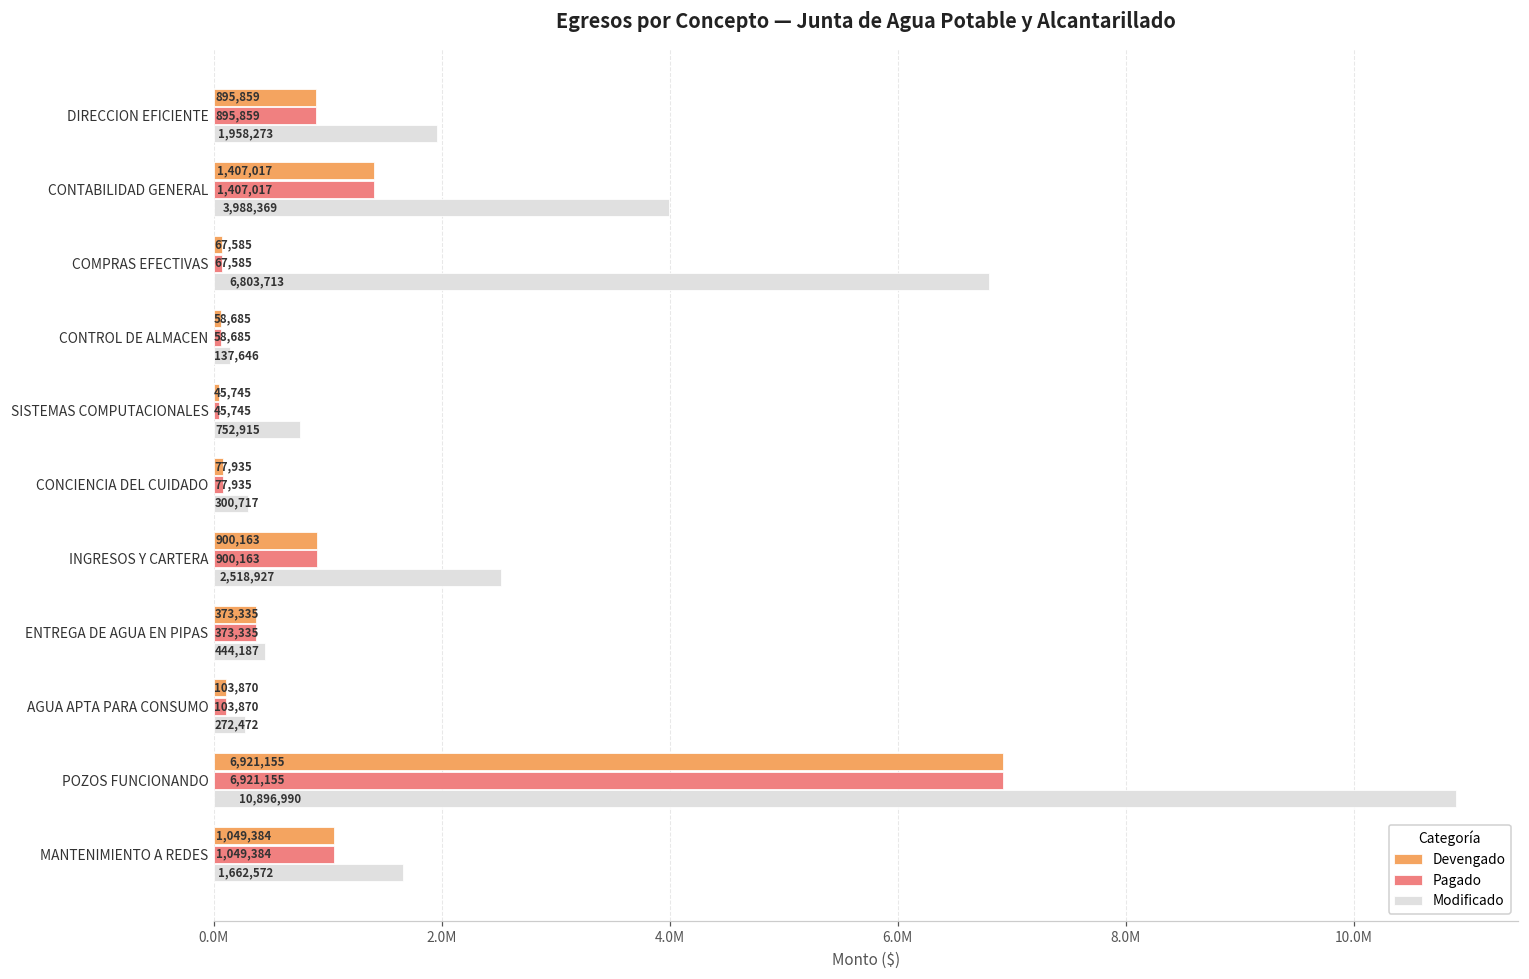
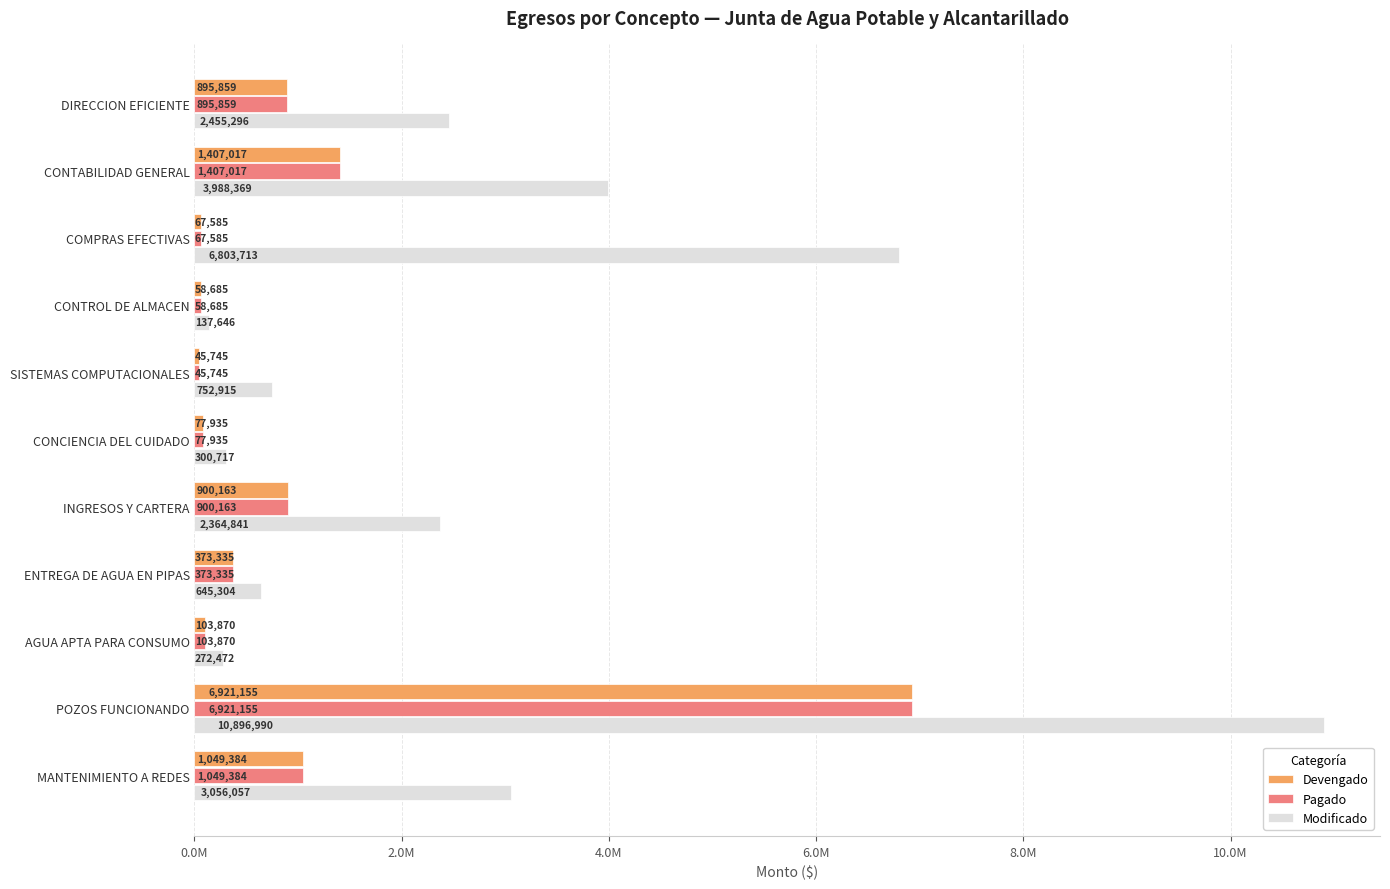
  {
    "Modificado": {
-     "DIRECCION EFICIENTE": "1,958,273",
+     "DIRECCION EFICIENTE": "2,455,296",
      "CONTABILIDAD GENERAL": "3,988,369",
      "COMPRAS EFECTIVAS": "6,803,713",
      "CONTROL DE ALMACEN": "137,646",
      "SISTEMAS COMPUTACIONALES": "752,915",
      "CONCIENCIA DEL CUIDADO": "300,717",
-     "INGRESOS Y CARTERA": "2,518,927",
-     "ENTREGA DE AGUA EN PIPAS": "444,187",
+     "INGRESOS Y CARTERA": "2,364,841",
+     "ENTREGA DE AGUA EN PIPAS": "645,304",
      "AGUA APTA PARA CONSUMO": "272,472",
      "POZOS FUNCIONANDO": "10,896,990",
-     "MANTENIMIENTO A REDES": "1,662,572"
+     "MANTENIMIENTO A REDES": "3,056,057"
    }
  }
